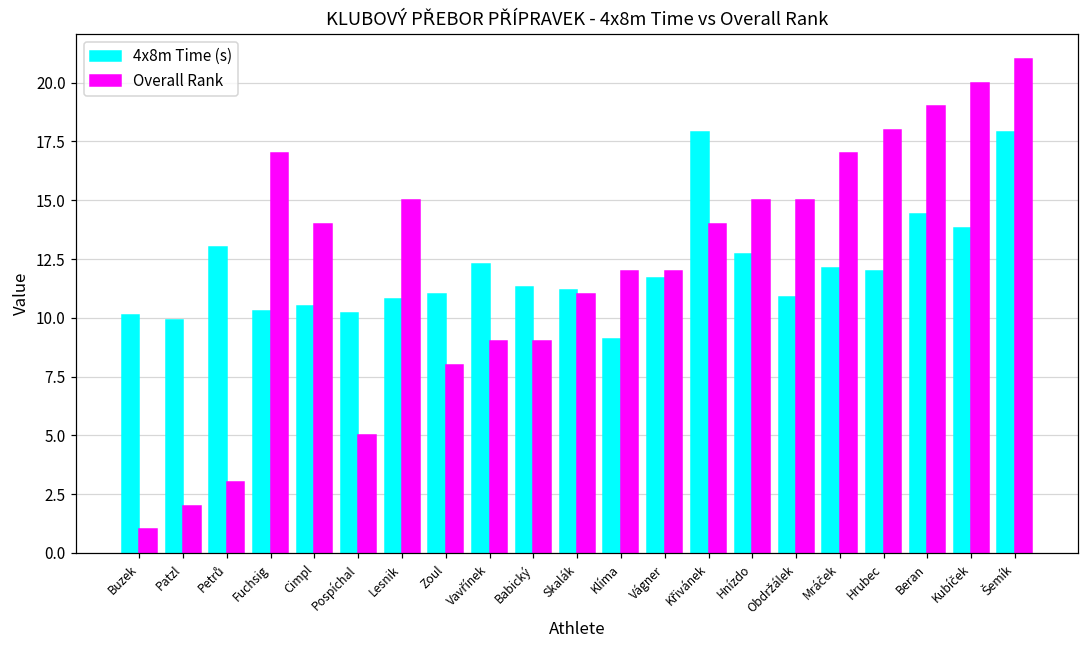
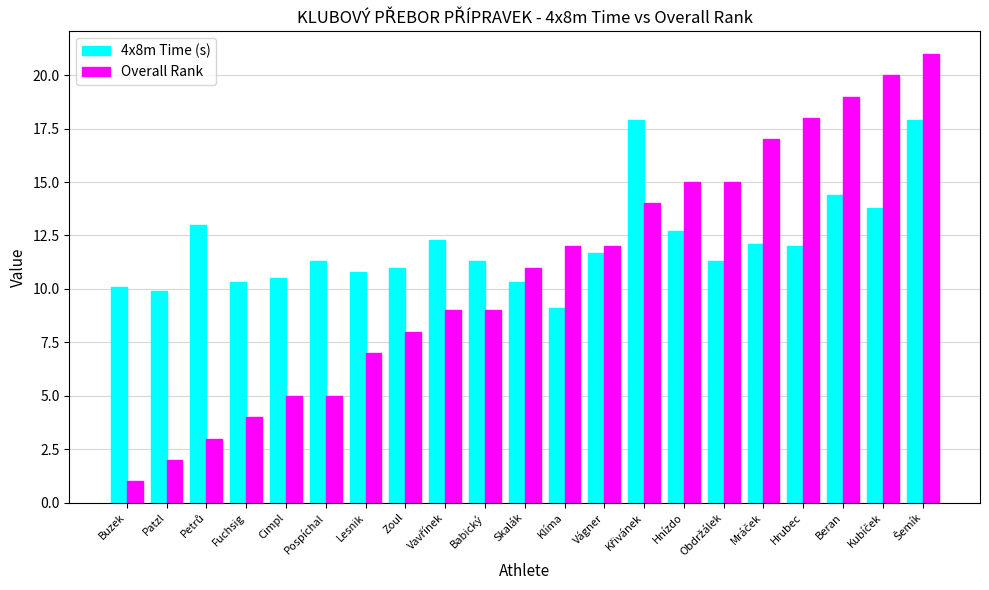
  {
    "4x8m Time (s)": {
      "Buzek": 10.1,
      "Patzl": 9.9,
      "Petrů": 13.0,
      "Fuchsig": 10.3,
      "Cimpl": 10.5,
-     "Pospíchal": 10.2,
+     "Pospíchal": 11.3,
      "Lesnik": 10.8,
      "Zoul": 11.0,
      "Vavřínek": 12.3,
      "Babický": 11.3,
-     "Skalák": 11.2,
+     "Skalák": 10.3,
      "Klíma": 9.1,
      "Vágner": 11.7,
      "Křivánek": 17.9,
      "Hnízdo": 12.7,
-     "Obdržálek": 10.9,
+     "Obdržálek": 11.3,
      "Mráček": 12.1,
      "Hrubec": 12.0,
      "Beran": 14.4,
      "Kubíček": 13.8,
      "Šemík": 17.9
    },
    "Overall Rank": {
      "Buzek": 1,
      "Patzl": 2,
      "Petrů": 3,
-     "Fuchsig": 17,
-     "Cimpl": 14,
+     "Fuchsig": 4,
+     "Cimpl": 5,
      "Pospíchal": 5,
-     "Lesnik": 15,
+     "Lesnik": 7,
      "Zoul": 8,
      "Vavřínek": 9,
      "Babický": 9,
      "Skalák": 11,
      "Klíma": 12,
      "Vágner": 12,
      "Křivánek": 14,
      "Hnízdo": 15,
      "Obdržálek": 15,
      "Mráček": 17,
      "Hrubec": 18,
      "Beran": 19,
      "Kubíček": 20,
      "Šemík": 21
    }
  }
